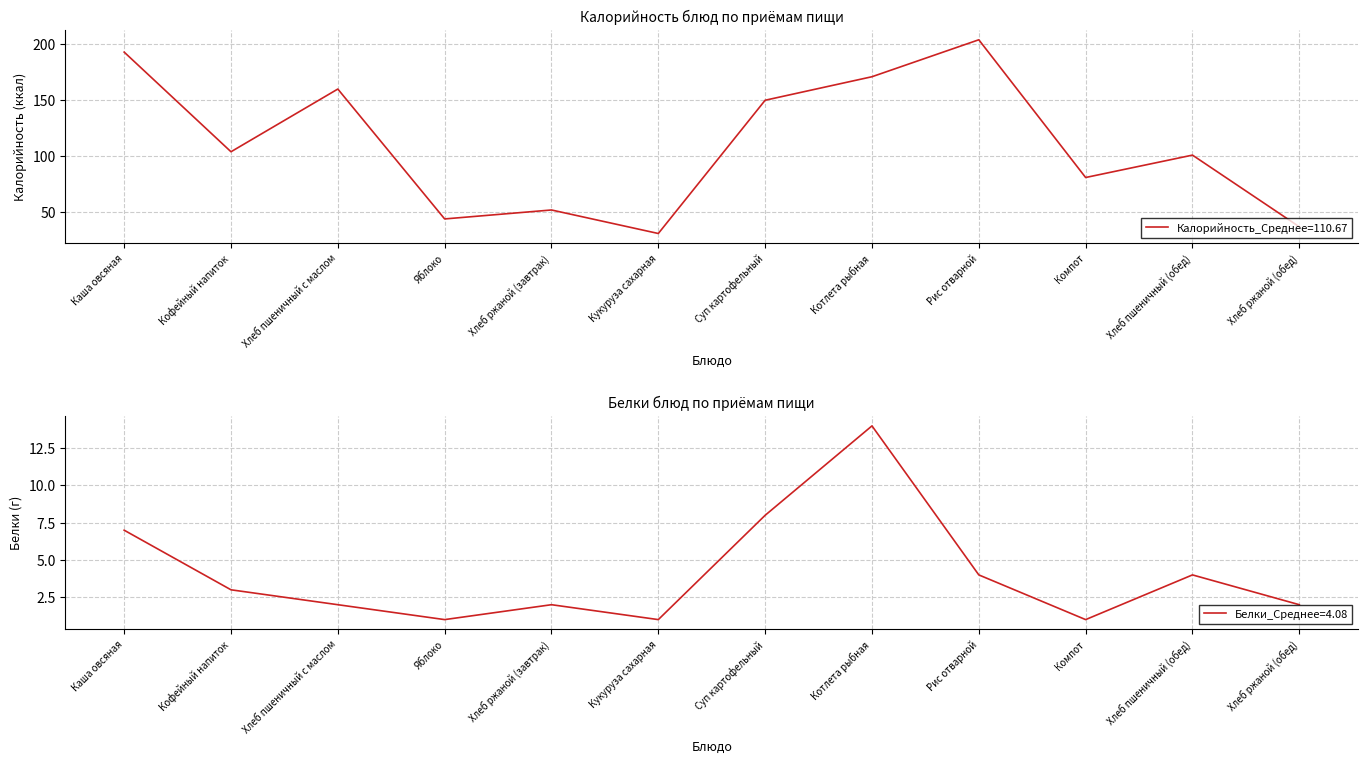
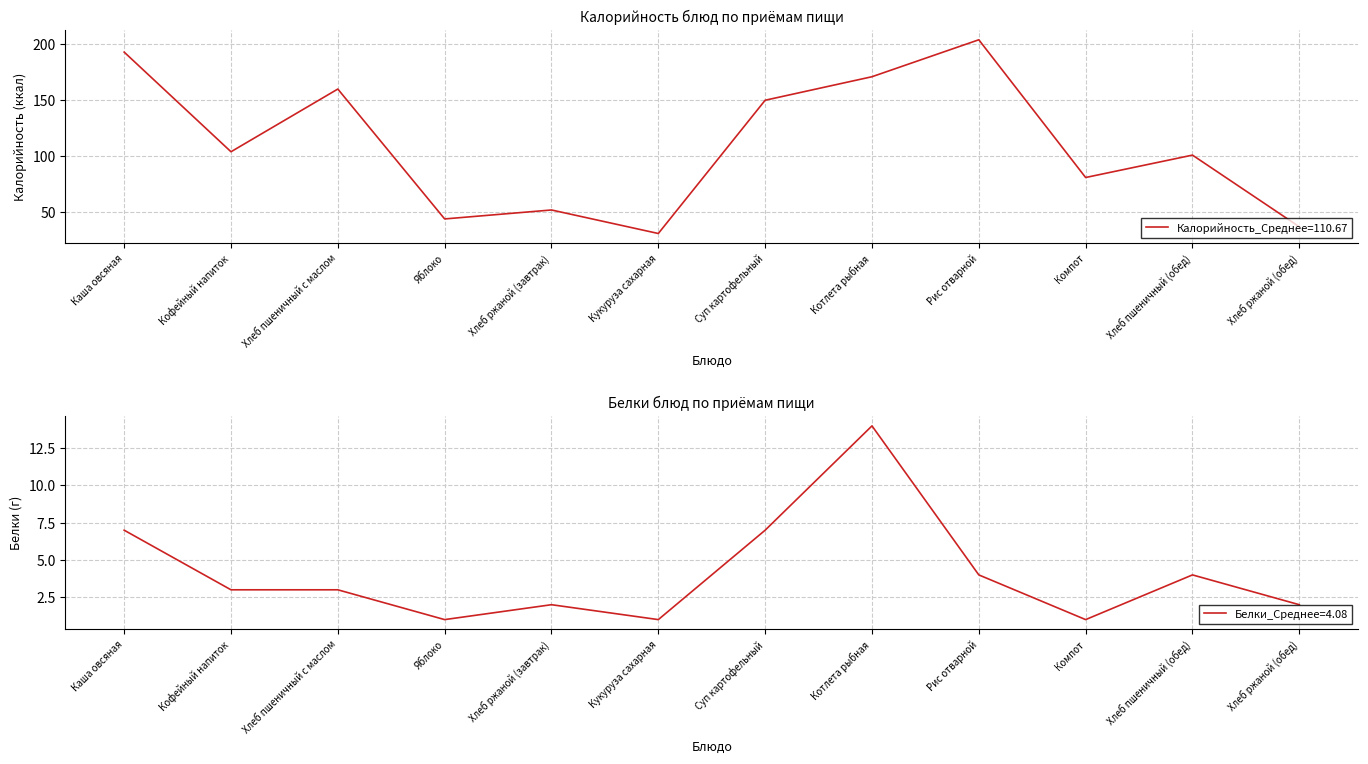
  {
    "Калорийность блюд по приёмам пищи": {
      "Каша овсяная": 193,
      "Кофейный напиток": 104,
      "Хлеб пшеничный с маслом": 160,
      "Яблоко": 44,
      "Хлеб ржаной (завтрак)": 52,
      "Кукуруза сахарная": 31,
      "Суп картофельный": 150,
      "Котлета рыбная": 171,
      "Рис отварной": 204,
      "Компот": 81,
      "Хлеб пшеничный (обед)": 101
    },
    "Белки блюд по приёмам пищи": {
      "Каша овсяная": 7,
      "Кофейный напиток": 3,
-     "Хлеб пшеничный с маслом": 2,
+     "Хлеб пшеничный с маслом": 3,
      "Яблоко": 1,
      "Хлеб ржаной (завтрак)": 2,
      "Кукуруза сахарная": 1,
-     "Суп картофельный": 8,
+     "Суп картофельный": 7,
      "Котлета рыбная": 14,
      "Рис отварной": 4,
      "Компот": 1,
      "Хлеб пшеничный (обед)": 4
    }
  }
